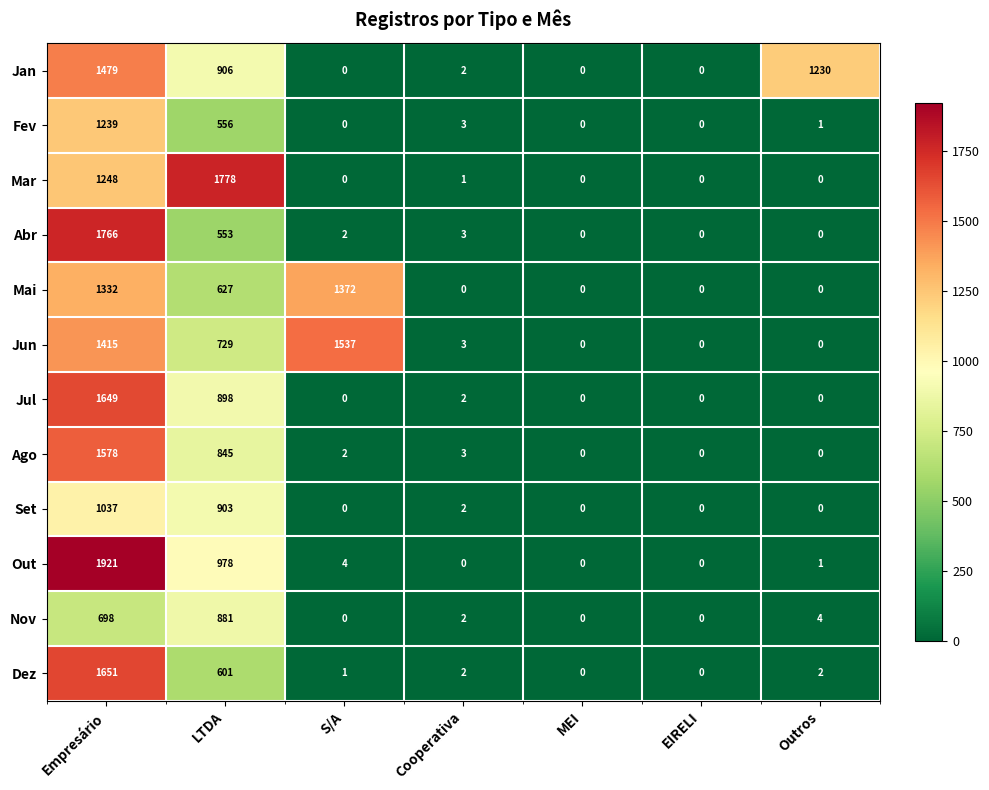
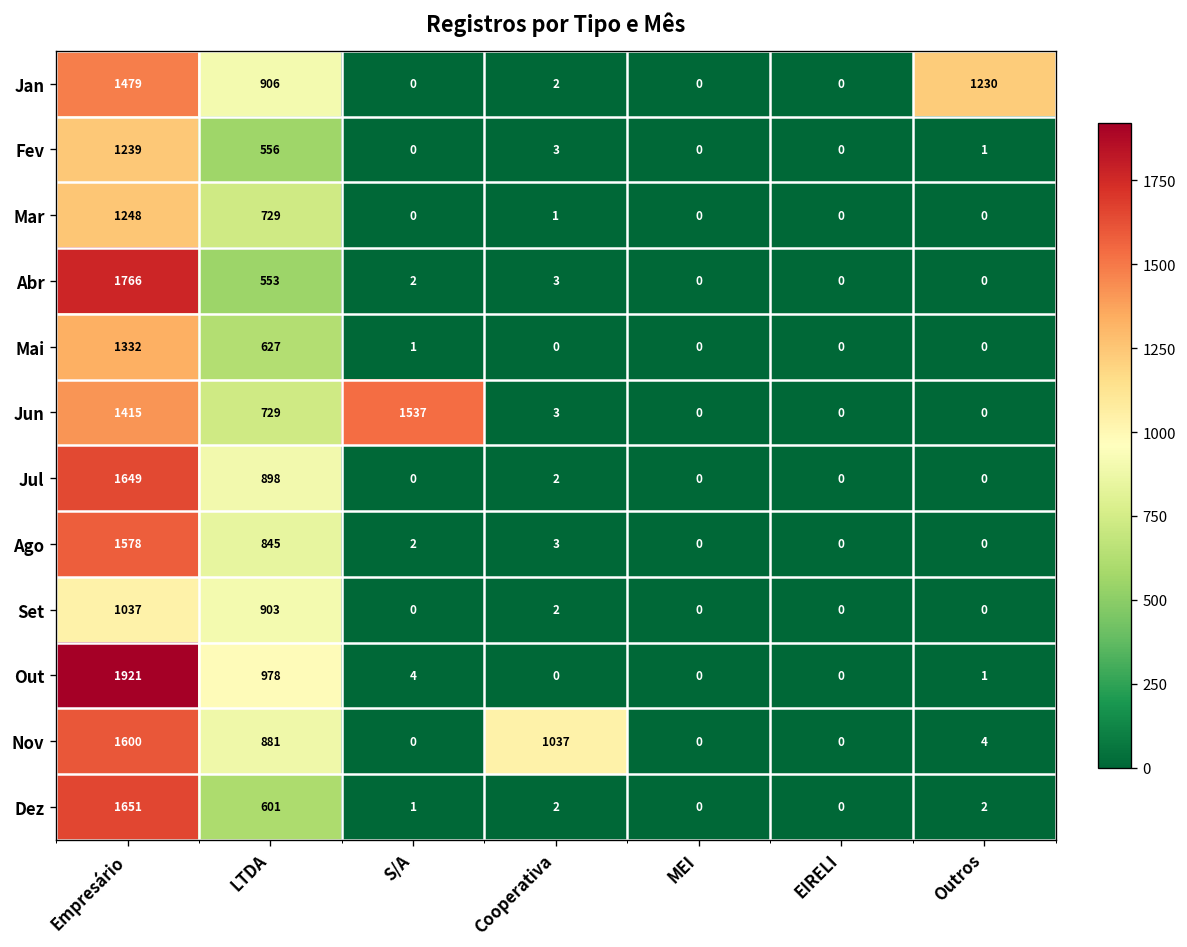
  {
    "Jan": {
      "Empresário": 1479,
      "LTDA": 906,
      "S/A": 0,
      "Cooperativa": 2,
      "MEI": 0,
      "EIRELI": 0,
      "Outros": 1230
    },
    "Fev": {
      "Empresário": 1239,
      "LTDA": 556,
      "S/A": 0,
      "Cooperativa": 3,
      "MEI": 0,
      "EIRELI": 0,
      "Outros": 1
    },
    "Mar": {
      "Empresário": 1248,
-     "LTDA": 1778,
+     "LTDA": 729,
      "S/A": 0,
      "Cooperativa": 1,
      "MEI": 0,
      "EIRELI": 0,
      "Outros": 0
    },
    "Abr": {
      "Empresário": 1766,
      "LTDA": 553,
      "S/A": 2,
      "Cooperativa": 3,
      "MEI": 0,
      "EIRELI": 0,
      "Outros": 0
    },
    "Mai": {
      "Empresário": 1332,
      "LTDA": 627,
-     "S/A": 1372,
+     "S/A": 1,
      "Cooperativa": 0,
      "MEI": 0,
      "EIRELI": 0,
      "Outros": 0
    },
    "Jun": {
      "Empresário": 1415,
      "LTDA": 729,
      "S/A": 1537,
      "Cooperativa": 3,
      "MEI": 0,
      "EIRELI": 0,
      "Outros": 0
    },
    "Jul": {
      "Empresário": 1649,
      "LTDA": 898,
      "S/A": 0,
      "Cooperativa": 2,
      "MEI": 0,
      "EIRELI": 0,
      "Outros": 0
    },
    "Ago": {
      "Empresário": 1578,
      "LTDA": 845,
      "S/A": 2,
      "Cooperativa": 3,
      "MEI": 0,
      "EIRELI": 0,
      "Outros": 0
    },
    "Set": {
      "Empresário": 1037,
      "LTDA": 903,
      "S/A": 0,
      "Cooperativa": 2,
      "MEI": 0,
      "EIRELI": 0,
      "Outros": 0
    },
    "Out": {
      "Empresário": 1921,
      "LTDA": 978,
      "S/A": 4,
      "Cooperativa": 0,
      "MEI": 0,
      "EIRELI": 0,
      "Outros": 1
    },
    "Nov": {
-     "Empresário": 698,
+     "Empresário": 1600,
      "LTDA": 881,
      "S/A": 0,
-     "Cooperativa": 2,
+     "Cooperativa": 1037,
      "MEI": 0,
      "EIRELI": 0,
      "Outros": 4
    },
    "Dez": {
      "Empresário": 1651,
      "LTDA": 601,
      "S/A": 1,
      "Cooperativa": 2,
      "MEI": 0,
      "EIRELI": 0,
      "Outros": 2
    }
  }
